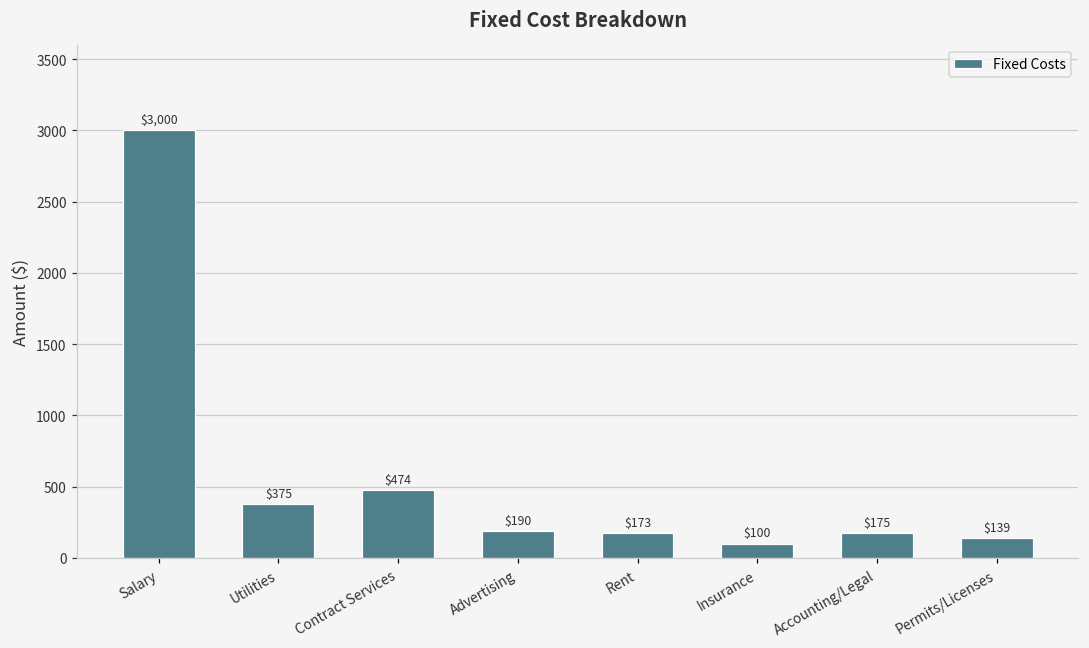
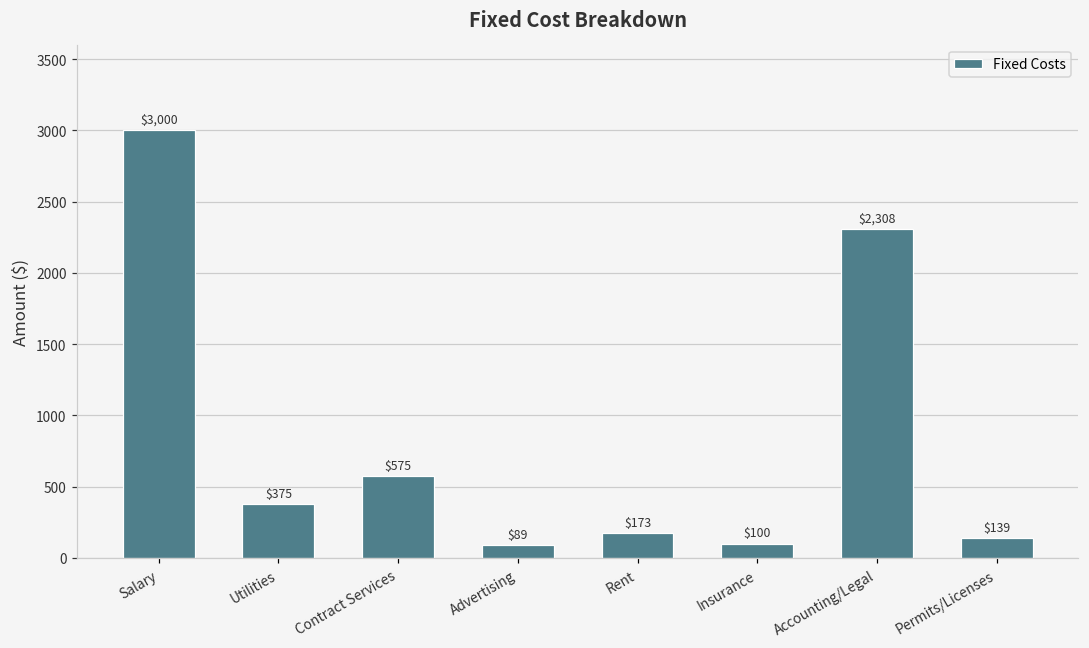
  {
    "Salary": "$3,000",
    "Utilities": "$375",
-   "Contract Services": "$474",
-   "Advertising": "$190",
+   "Contract Services": "$575",
+   "Advertising": "$89",
    "Rent": "$173",
    "Insurance": "$100",
-   "Accounting/Legal": "$175",
+   "Accounting/Legal": "$2,308",
    "Permits/Licenses": "$139"
  }
